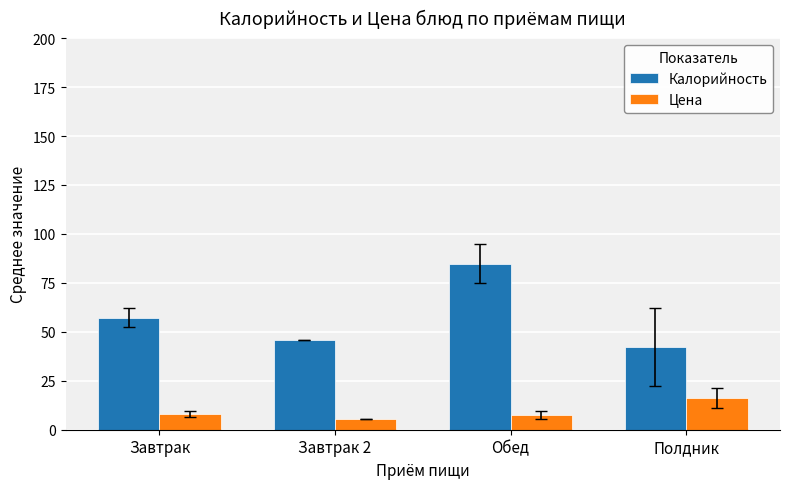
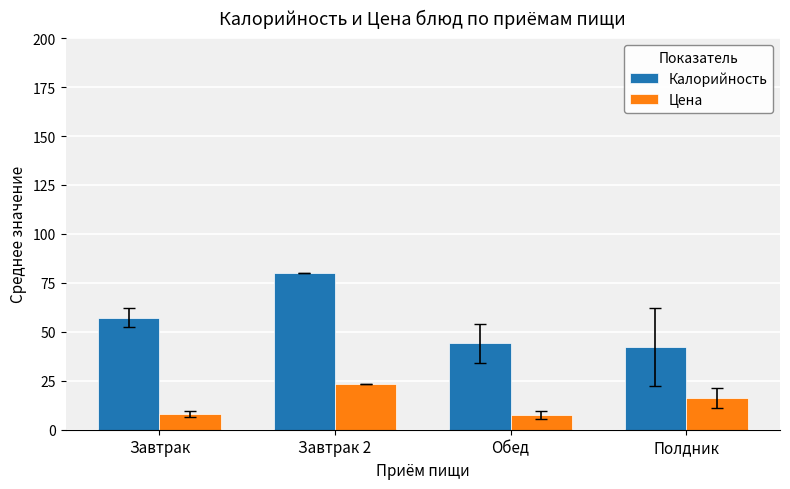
  {
    "Калорийность": {
      "Завтрак": 57,
-     "Завтрак 2": 46,
-     "Обед": 85,
+     "Завтрак 2": 80,
+     "Обед": 44,
      "Полдник": 42
    },
    "Цена": {
      "Завтрак": 8,
-     "Завтрак 2": 5,
+     "Завтрак 2": 23,
      "Обед": 8,
      "Полдник": 16
    }
  }
